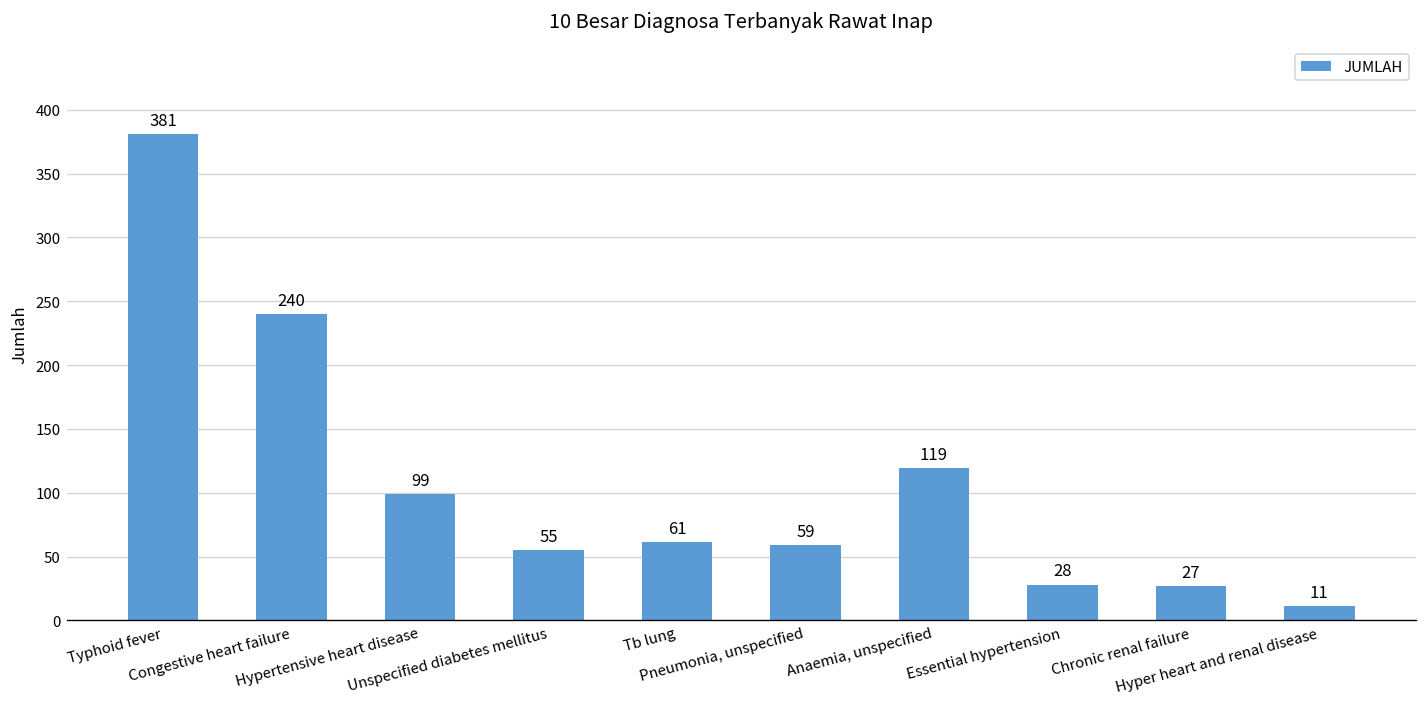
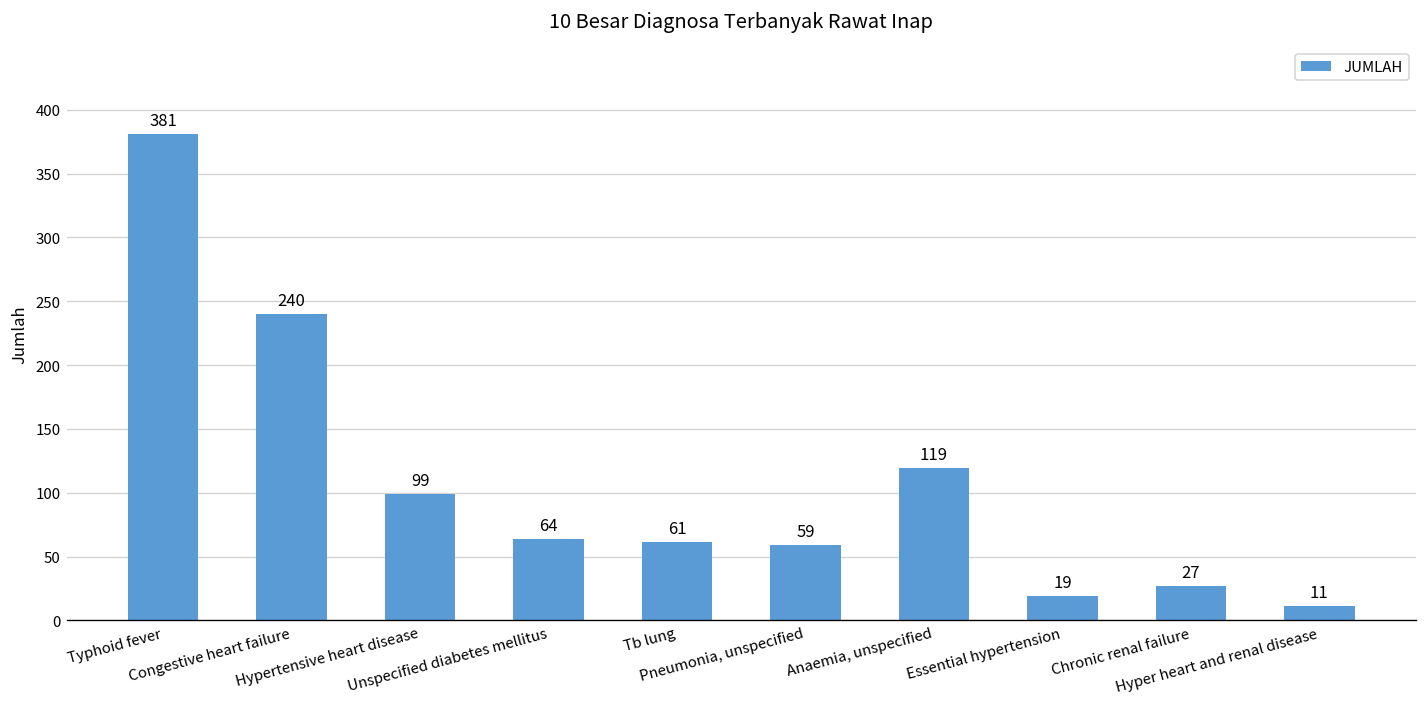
  {
    "Typhoid fever": 381,
    "Congestive heart failure": 240,
    "Hypertensive heart disease": 99,
-   "Unspecified diabetes mellitus": 55,
+   "Unspecified diabetes mellitus": 64,
    "Tb lung": 61,
    "Pneumonia, unspecified": 59,
    "Anaemia, unspecified": 119,
-   "Essential hypertension": 28,
+   "Essential hypertension": 19,
    "Chronic renal failure": 27,
    "Hyper heart and renal disease": 11
  }
